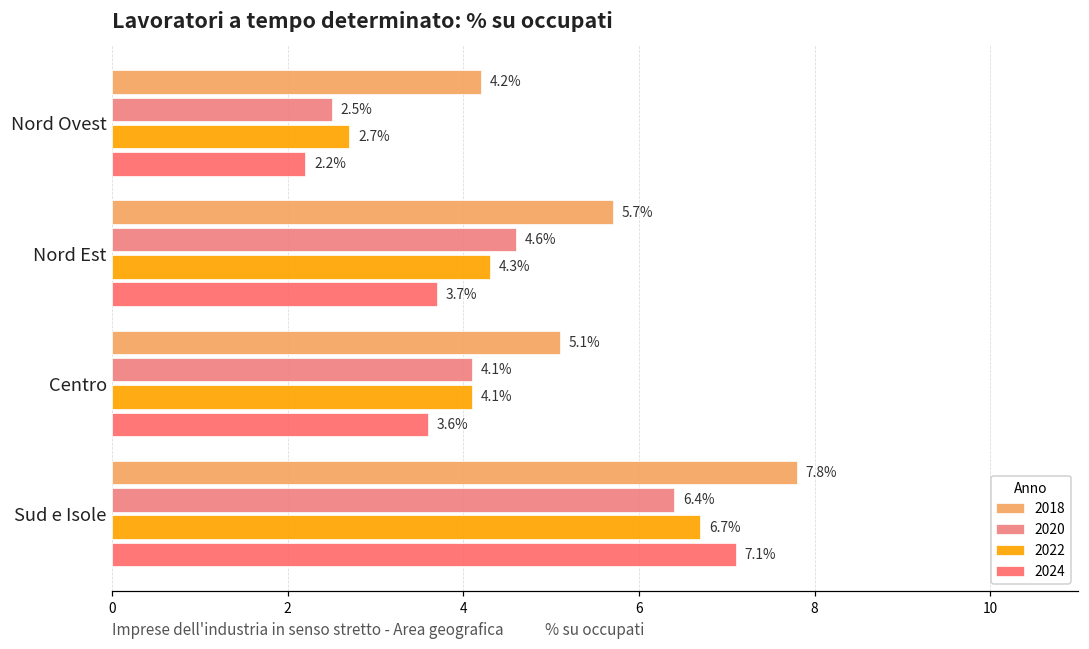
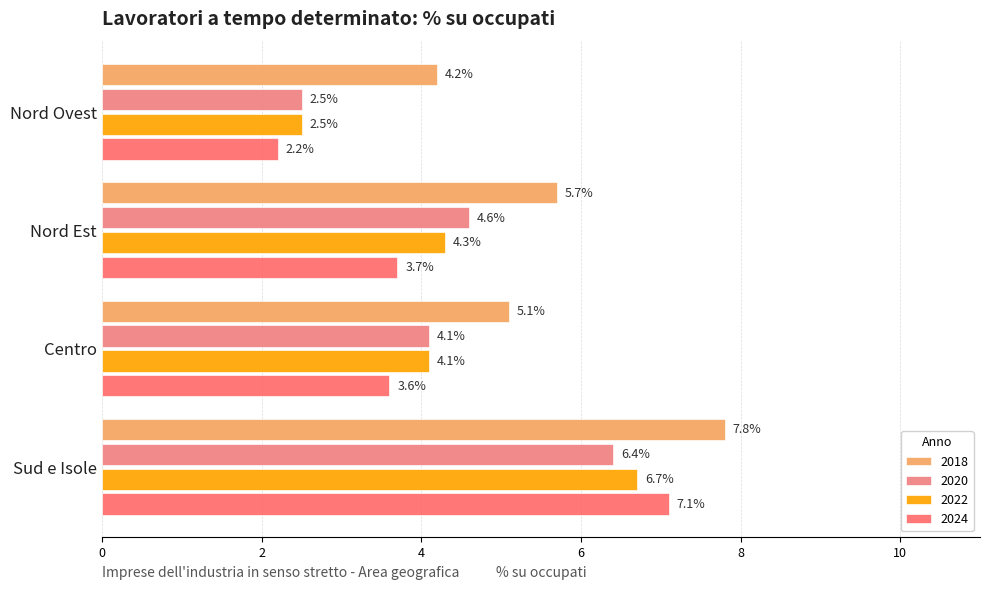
  {
    "2022": {
-     "Nord Ovest": "2.7%",
+     "Nord Ovest": "2.5%",
      "Nord Est": "4.3%",
      "Centro": "4.1%",
      "Sud e Isole": "6.7%"
    }
  }
